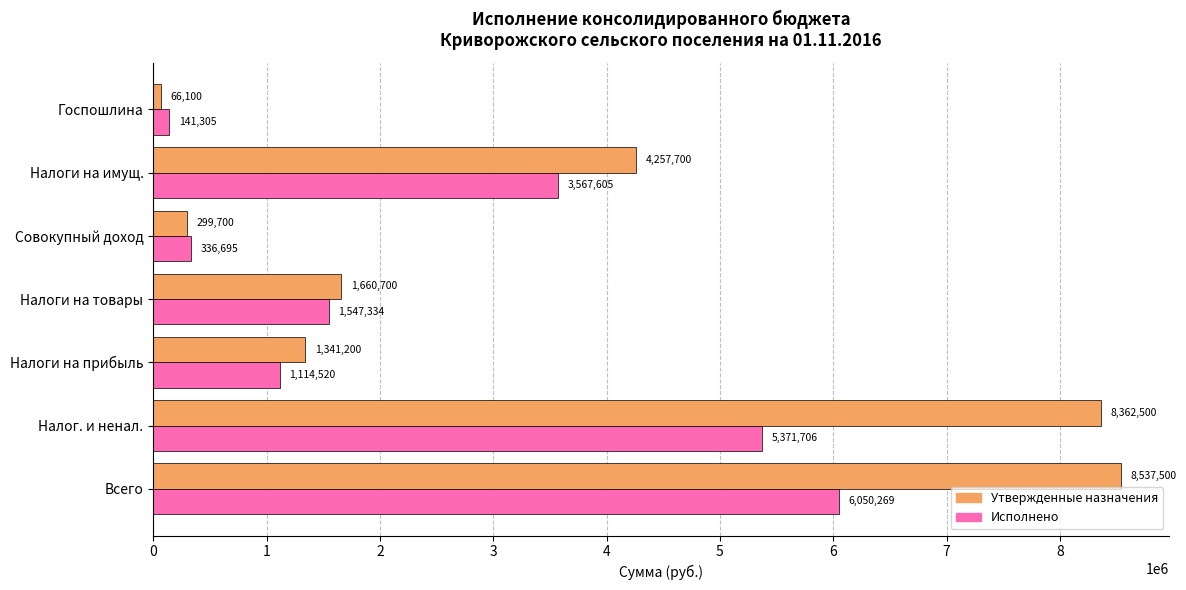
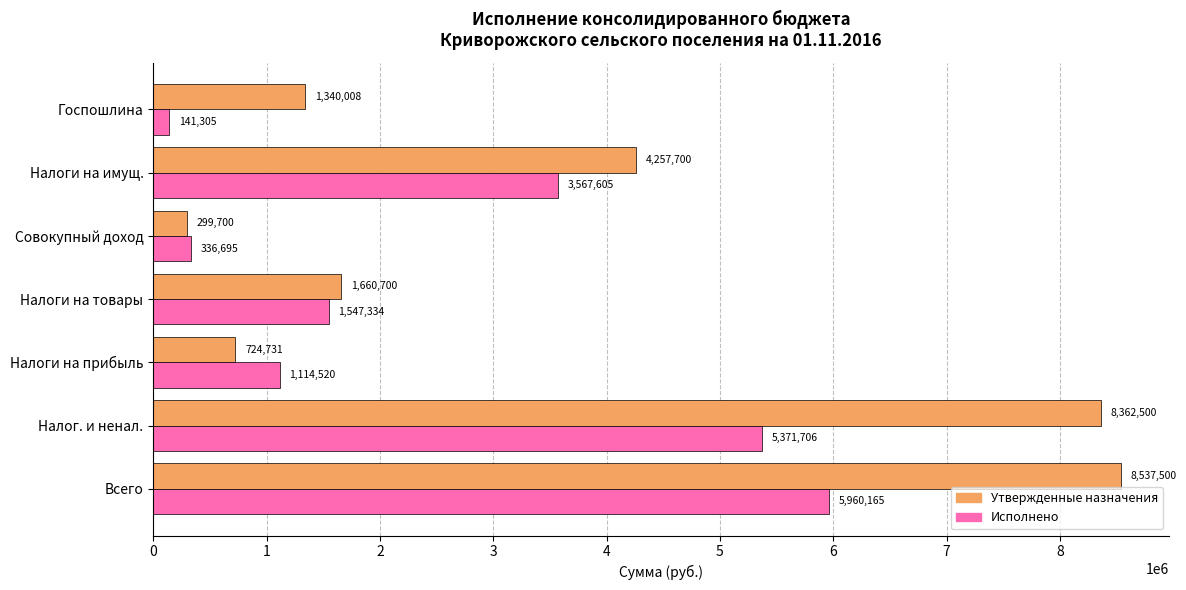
  {
    "Утвержденные назначения": {
-     "Госпошлина": "66,100",
+     "Госпошлина": "1,340,008",
      "Налоги на имущ.": "4,257,700",
      "Совокупный доход": "299,700",
      "Налоги на товары": "1,660,700",
-     "Налоги на прибыль": "1,341,200",
+     "Налоги на прибыль": "724,731",
      "Налог. и ненал.": "8,362,500",
      "Всего": "8,537,500"
    },
    "Исполнено": {
      "Госпошлина": "141,305",
      "Налоги на имущ.": "3,567,605",
      "Совокупный доход": "336,695",
      "Налоги на товары": "1,547,334",
      "Налоги на прибыль": "1,114,520",
      "Налог. и ненал.": "5,371,706",
-     "Всего": "6,050,269"
+     "Всего": "5,960,165"
    }
  }
